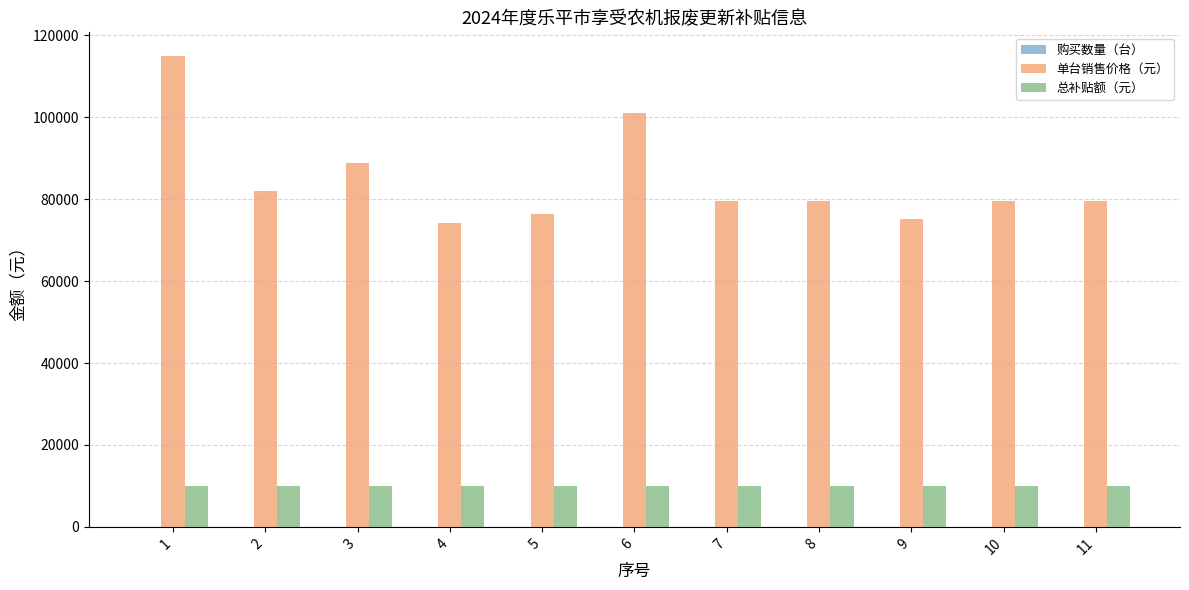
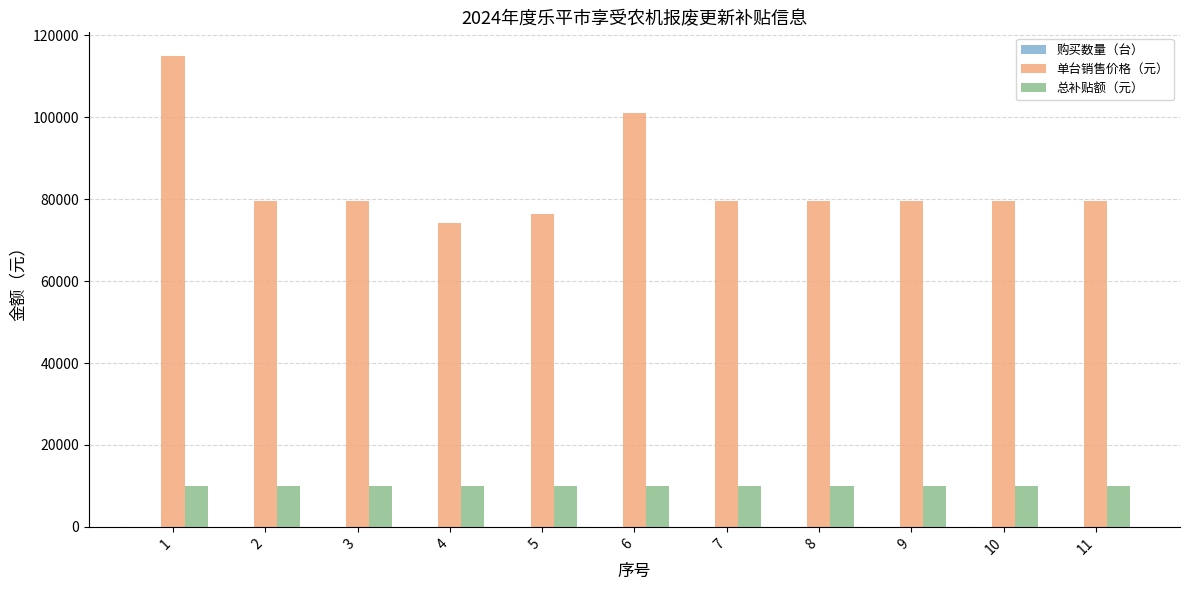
  {
    "单台销售价格（元）": {
      "1": 115000,
-     "2": 82000,
-     "3": 89000,
+     "2": 80000,
+     "3": 80000,
      "4": 74000,
      "5": 76000,
      "6": 101000,
      "7": 80000,
      "8": 80000,
-     "9": 75000,
+     "9": 80000,
      "10": 80000,
      "11": 80000
    },
    "总补贴额（元）": {
      "1": 10000,
      "2": 10000,
      "3": 10000,
      "4": 10000,
      "5": 10000,
      "6": 10000,
      "7": 10000,
      "8": 10000,
      "9": 10000,
      "10": 10000,
      "11": 10000
    }
  }
